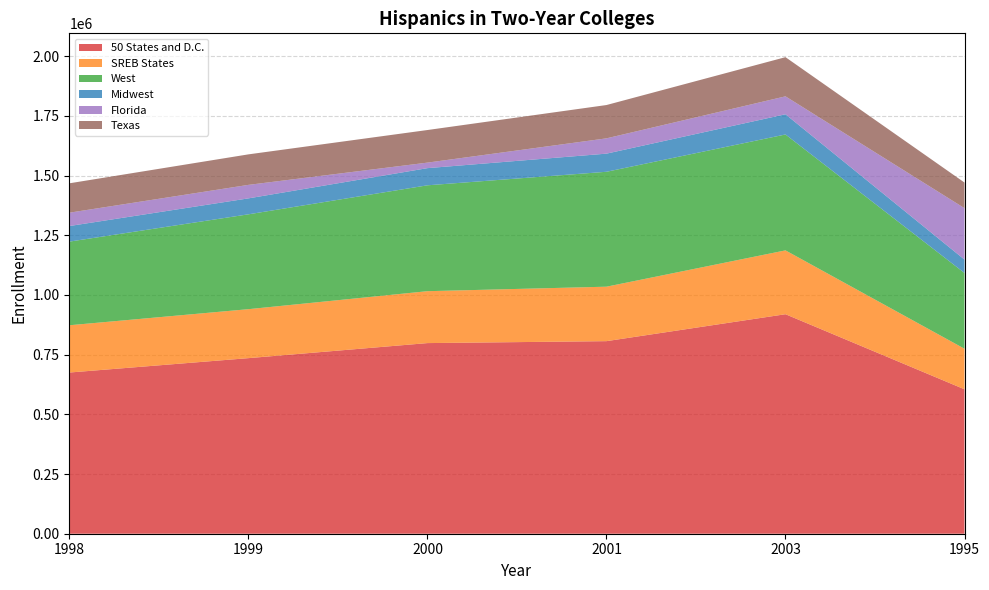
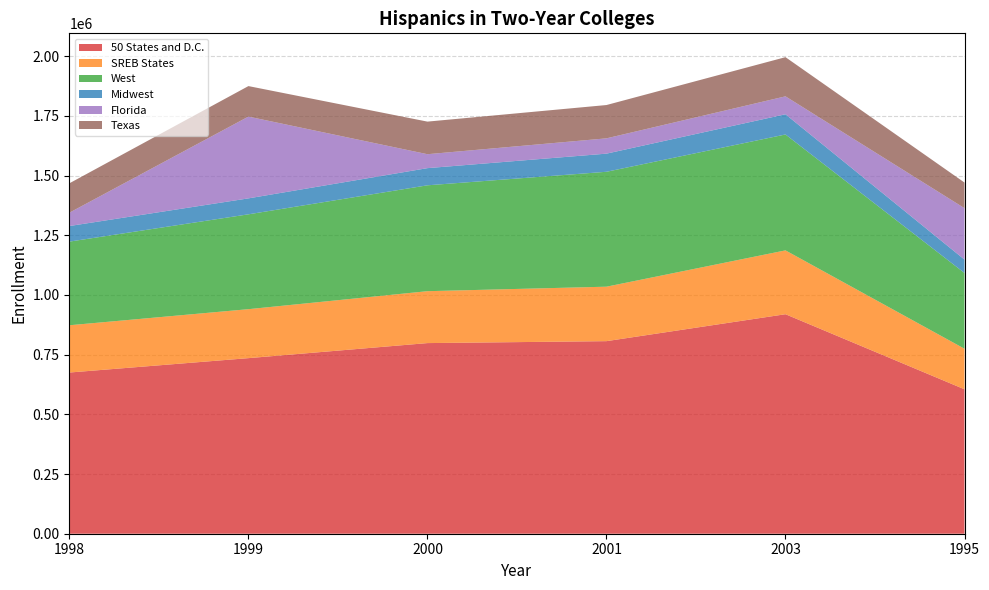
  {
    "50 States and D.C.": {
      "1998": 680000,
      "1999": 740000,
      "2000": 800000,
      "2001": 810000,
      "2003": 920000,
      "1995": 600000
    },
    "SREB States": {
      "1998": 200000,
      "1999": 210000,
      "2000": 220000,
      "2001": 230000,
      "2003": 270000,
      "1995": 170000
    },
    "West": {
      "1998": 350000,
      "1999": 400000,
      "2000": 440000,
      "2001": 480000,
      "2003": 490000,
      "1995": 320000
    },
    "Midwest": {
      "1998": 70000,
      "1999": 70000,
      "2000": 70000,
      "2001": 80000,
      "2003": 80000,
      "1995": 60000
    },
    "Florida": {
      "1998": 60000,
-     "1999": 60000,
-     "2000": 20000,
+     "1999": 340000,
+     "2000": 60000,
      "2001": 60000,
      "2003": 80000,
      "1995": 220000
    },
    "Texas": {
      "1998": 120000,
      "1999": 130000,
      "2000": 140000,
      "2001": 140000,
      "2003": 160000,
      "1995": 110000
    }
  }
